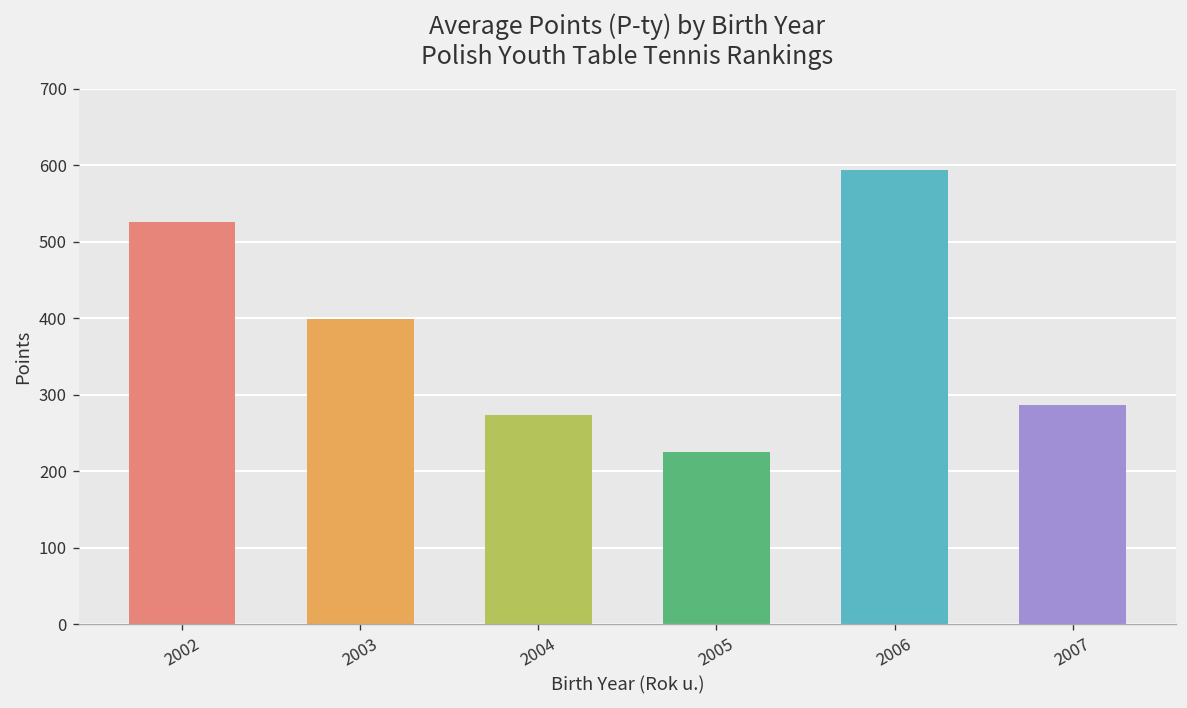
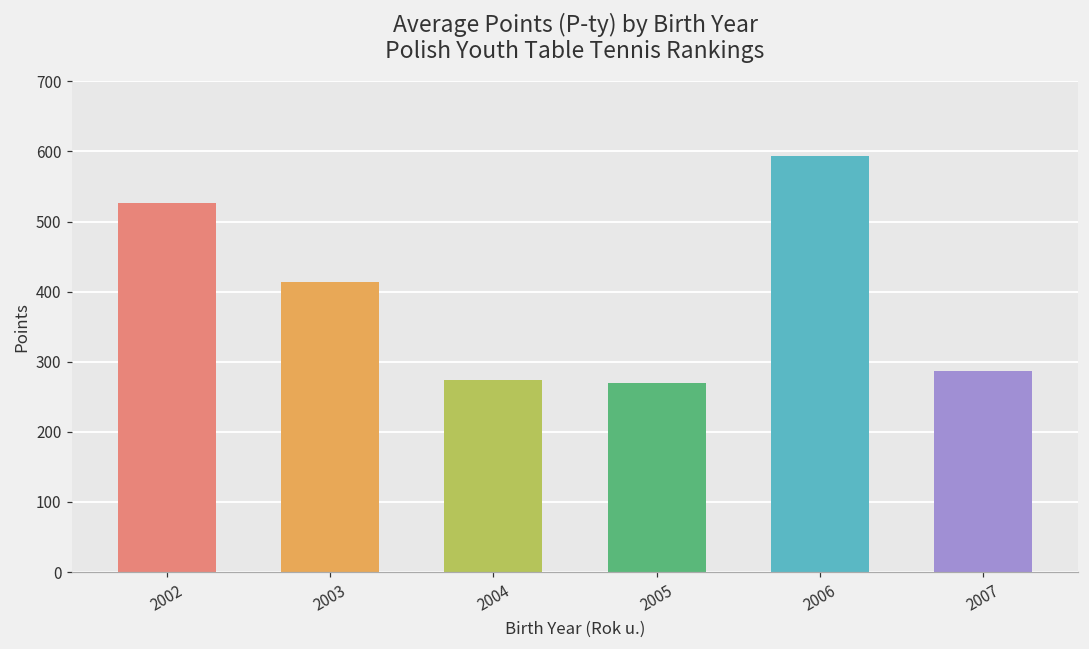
  {
    "2002": 530,
-   "2003": 400,
+   "2003": 410,
    "2004": 270,
-   "2005": 230,
+   "2005": 270,
    "2006": 590,
    "2007": 290
  }
